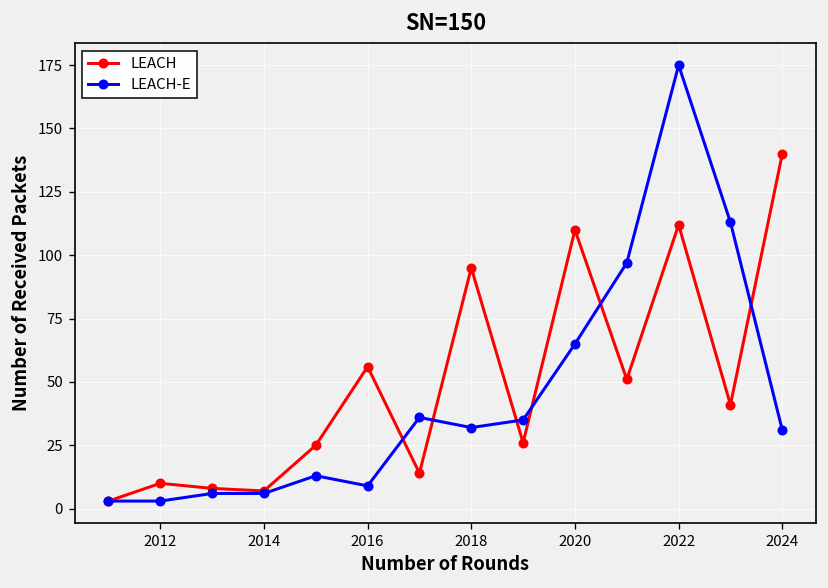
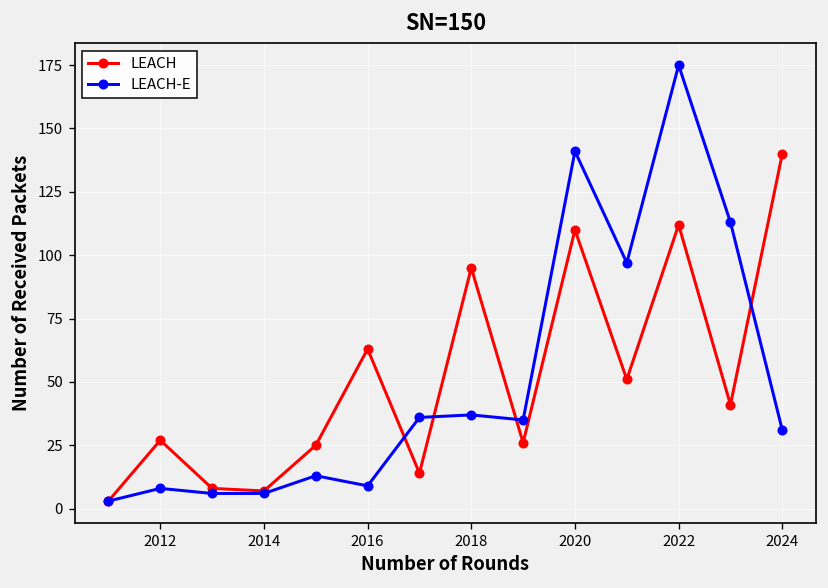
  {
    "LEACH": {
-     "2012": 10,
-     "2016": 56,
+     "2012": 27,
+     "2016": 63,
      "2018": 95,
      "2020": 110,
      "2022": 112,
      "2024": 140
    },
    "LEACH-E": {
-     "2012": 3,
+     "2012": 8,
      "2016": 9,
-     "2018": 32,
-     "2020": 65,
+     "2018": 37,
+     "2020": 141,
      "2022": 175,
      "2024": 31
    }
  }
